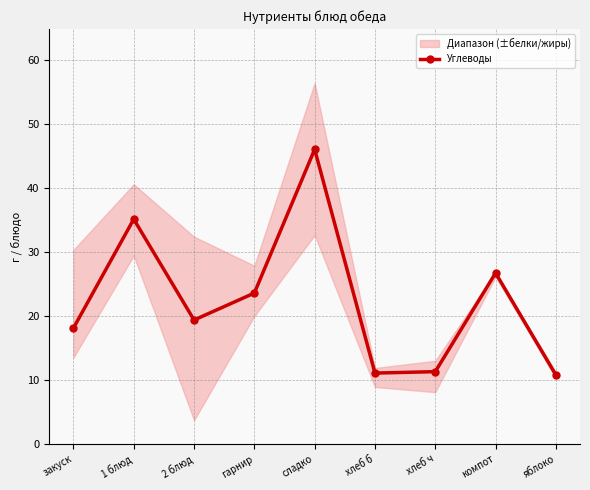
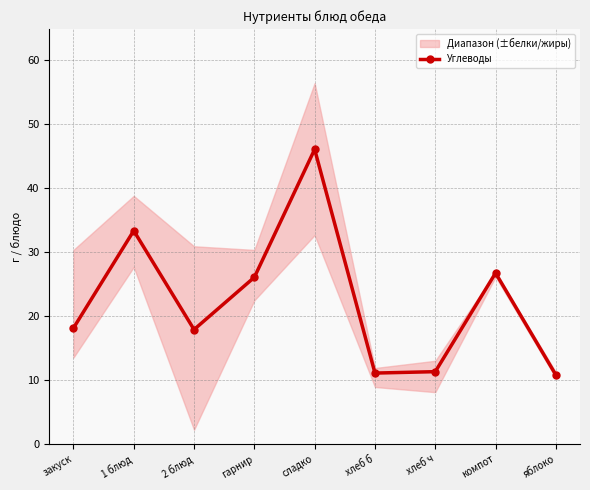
  {
    "Углеводы": {
      "закуск": 18,
-     "1 блюд": 35,
-     "2 блюд": 19,
-     "гарнир": 24,
+     "1 блюд": 33,
+     "2 блюд": 18,
+     "гарнир": 26,
      "сладко": 46,
      "хлеб б": 11,
      "хлеб ч": 11,
      "яблоко": 11
    }
  }
